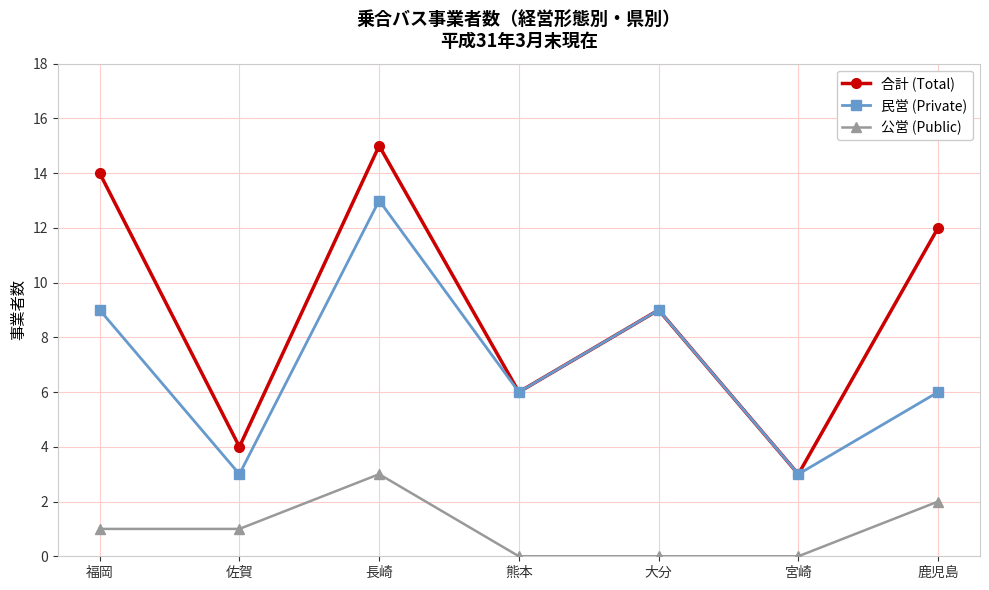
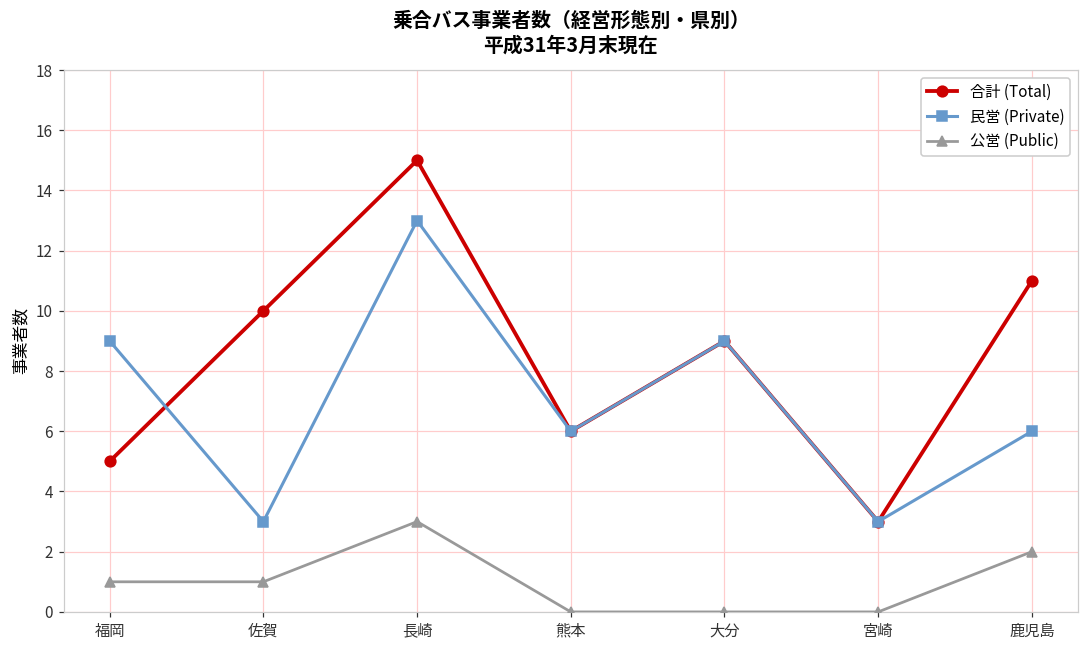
  {
    "合計 (Total)": {
-     "福岡": 14,
-     "佐賀": 4,
+     "福岡": 5,
+     "佐賀": 10,
      "長崎": 15,
-     "鹿児島": 12
+     "鹿児島": 11
    },
    "民営 (Private)": {
      "福岡": 9,
      "佐賀": 3,
      "長崎": 13,
      "鹿児島": 6
    },
    "公営 (Public)": {
      "福岡": 1,
      "佐賀": 1,
      "長崎": 3,
      "熊本": 0,
      "大分": 0,
      "宮崎": 0,
      "鹿児島": 2
    }
  }
